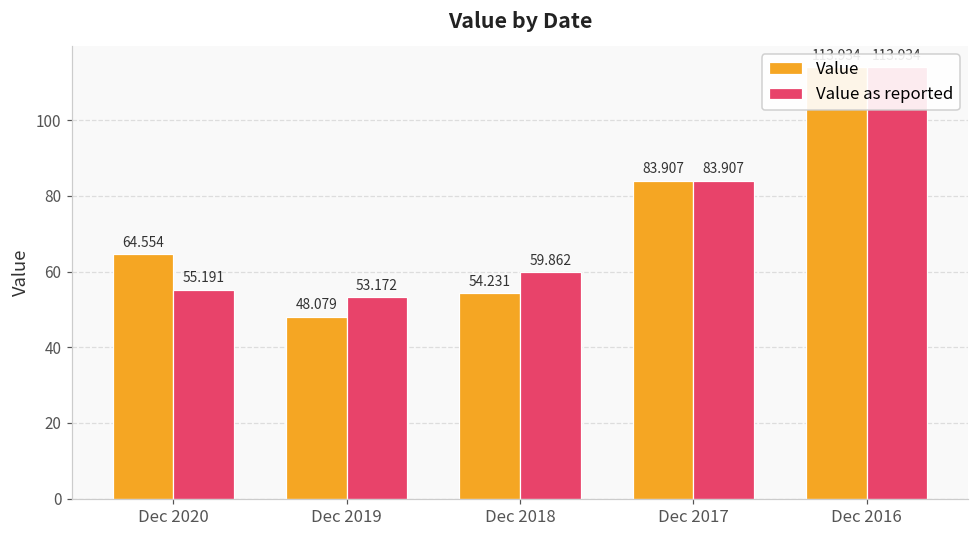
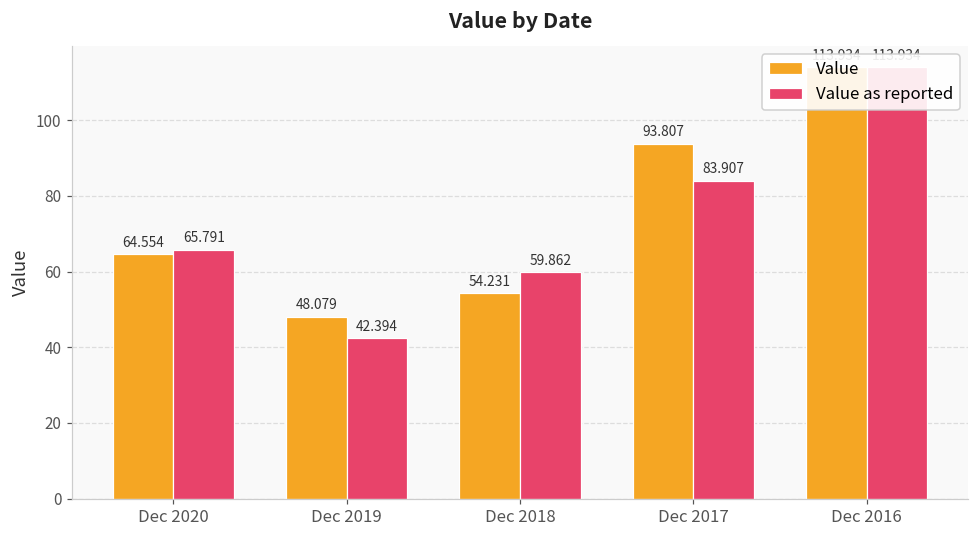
  {
    "Value": {
      "Dec 2020": 64.554,
      "Dec 2019": 48.079,
      "Dec 2018": 54.231,
-     "Dec 2017": 83.907
+     "Dec 2017": 93.807
    },
    "Value as reported": {
-     "Dec 2020": 55.191,
-     "Dec 2019": 53.172,
+     "Dec 2020": 65.791,
+     "Dec 2019": 42.394,
      "Dec 2018": 59.862,
      "Dec 2017": 83.907
    }
  }
